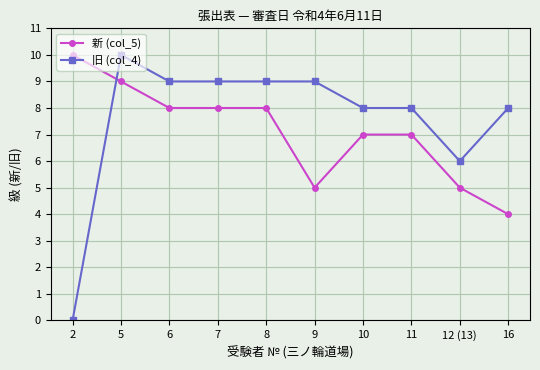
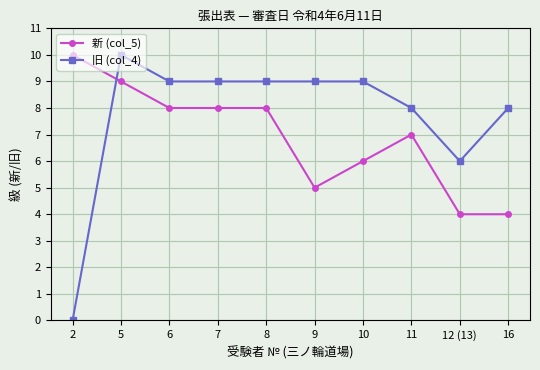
  {
    "新 (col_5)": {
      "5": 9,
      "6": 8,
      "7": 8,
      "8": 8,
      "9": 5,
-     "10": 7,
+     "10": 6,
      "11": 7,
-     "12 (13)": 5,
+     "12 (13)": 4,
      "16": 4
    },
    "旧 (col_4)": {
      "2": 0,
      "6": 9,
      "7": 9,
      "8": 9,
      "9": 9,
-     "10": 8,
+     "10": 9,
      "11": 8,
      "12 (13)": 6,
      "16": 8
    }
  }
